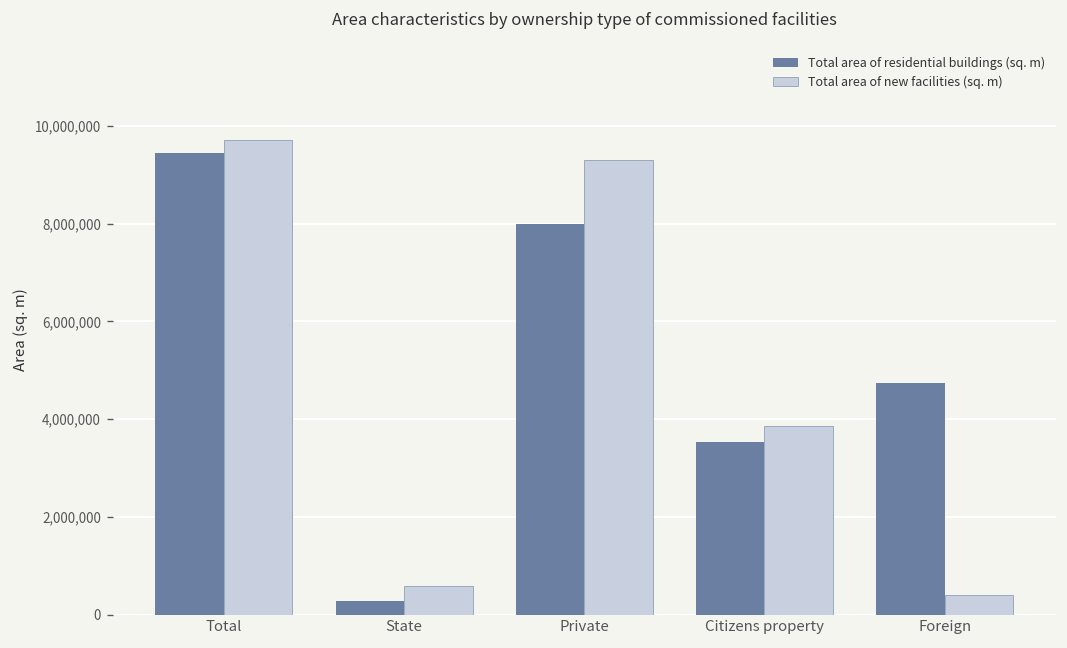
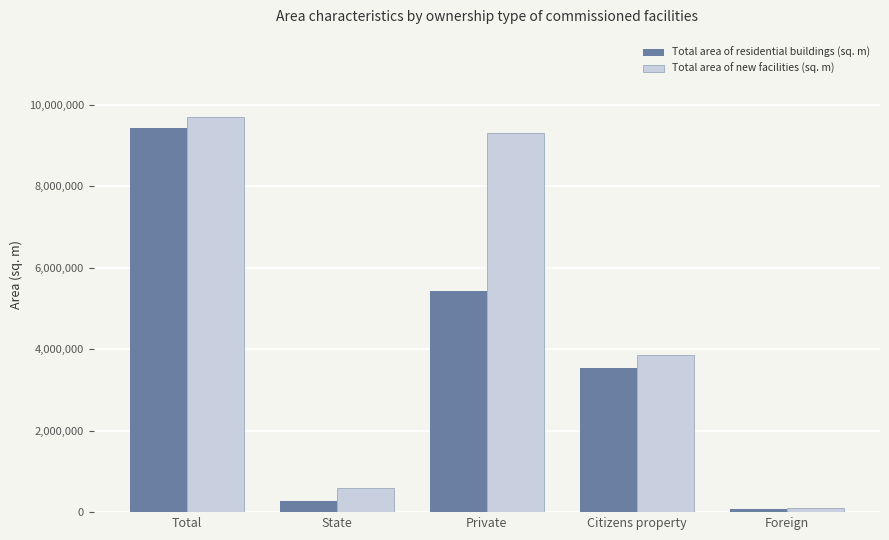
  {
    "Total area of residential buildings (sq. m)": {
      "Total": "9,400,000",
      "State": "300,000",
-     "Private": "8,000,000",
+     "Private": "5,400,000",
      "Citizens property": "3,500,000",
-     "Foreign": "4,700,000"
+     "Foreign": "100,000"
    },
    "Total area of new facilities (sq. m)": {
      "Total": "9,700,000",
      "State": "600,000",
      "Private": "9,300,000",
      "Citizens property": "3,900,000",
-     "Foreign": "400,000"
+     "Foreign": "100,000"
    }
  }
